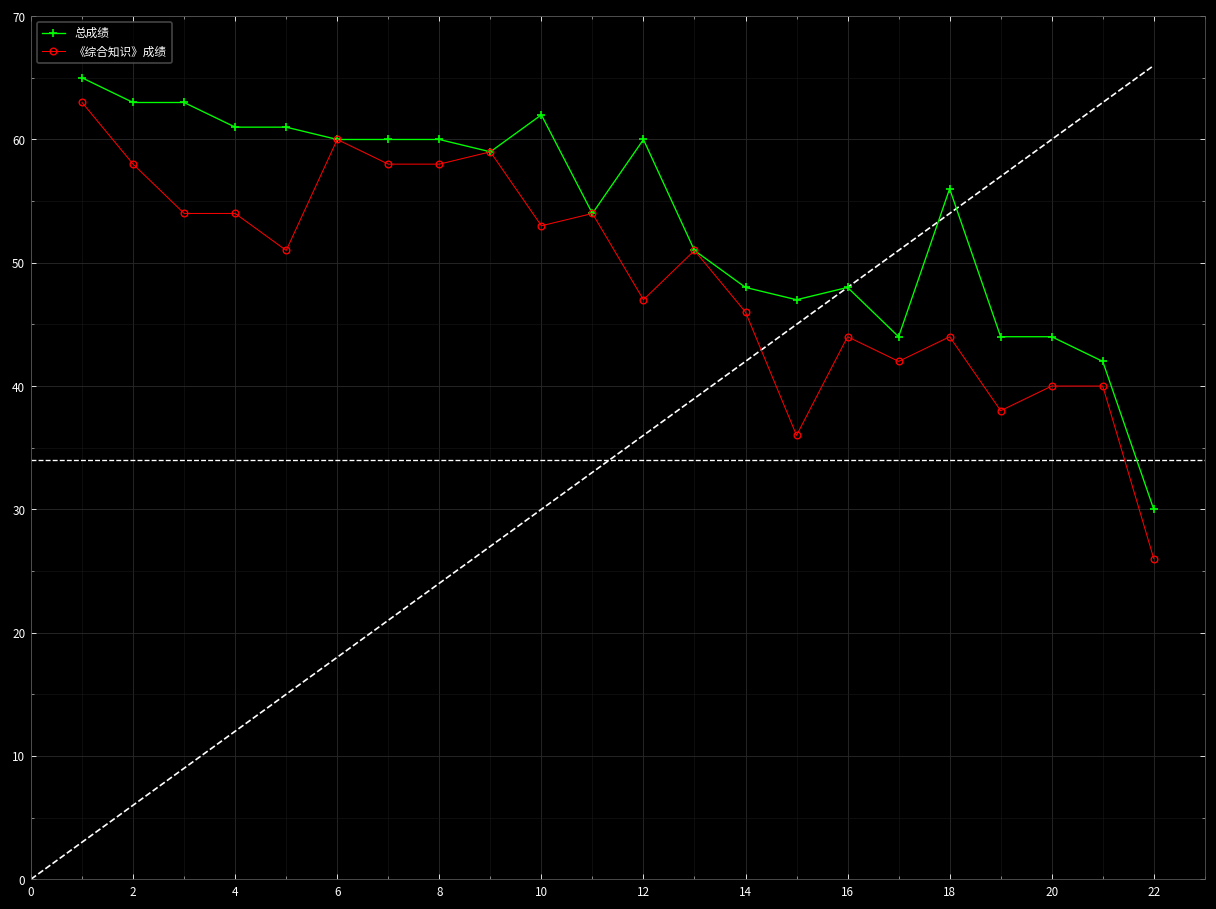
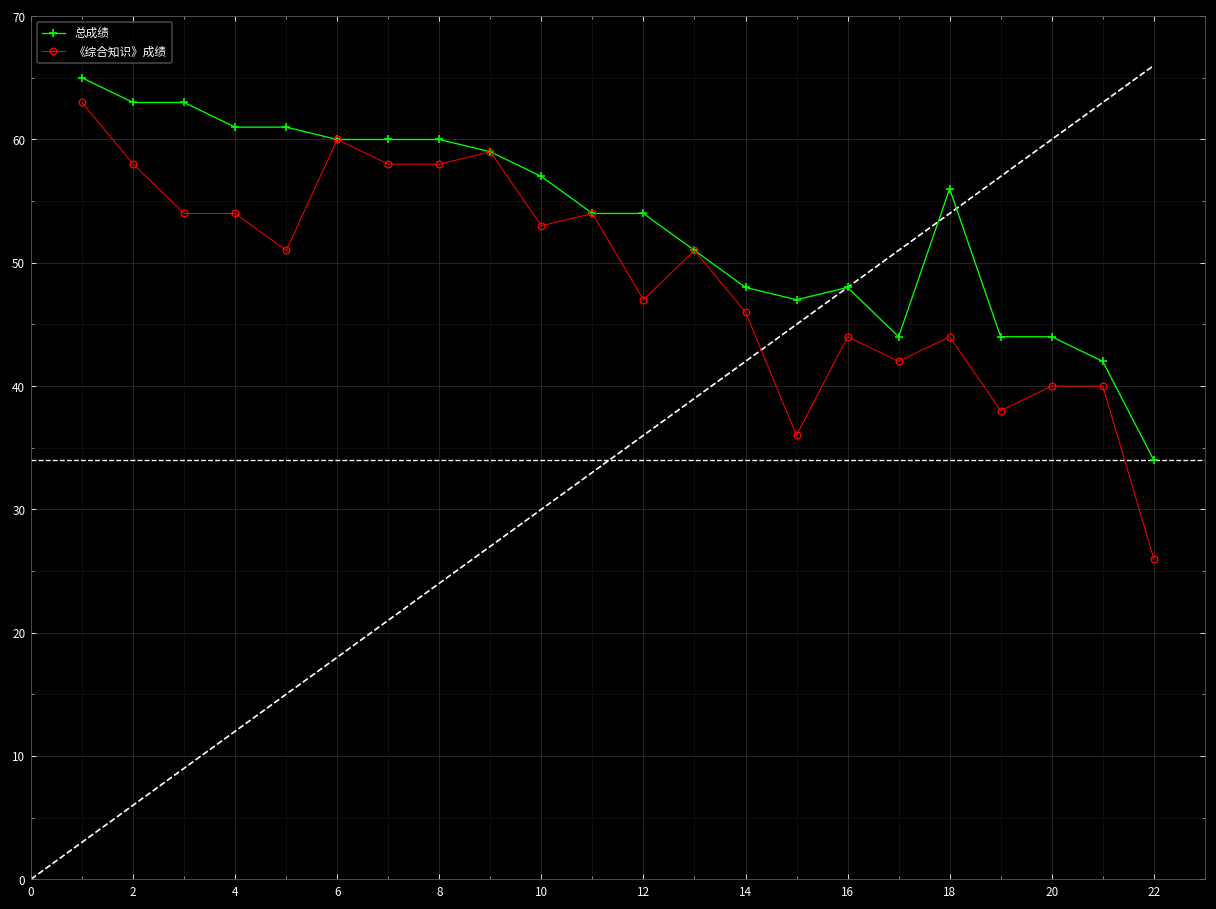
  {
    "总成绩": {
      "2": 63,
      "4": 61,
      "8": 60,
-     "10": 62,
-     "12": 60,
+     "10": 57,
+     "12": 54,
      "14": 48,
      "16": 48,
      "18": 56,
      "20": 44,
-     "22": 30
+     "22": 34
    },
    "《综合知识》成绩": {
      "2": 58,
      "4": 54,
      "8": 58,
      "10": 53,
      "12": 47,
      "14": 46,
      "16": 44,
      "18": 44,
      "20": 40,
      "22": 26
    }
  }
